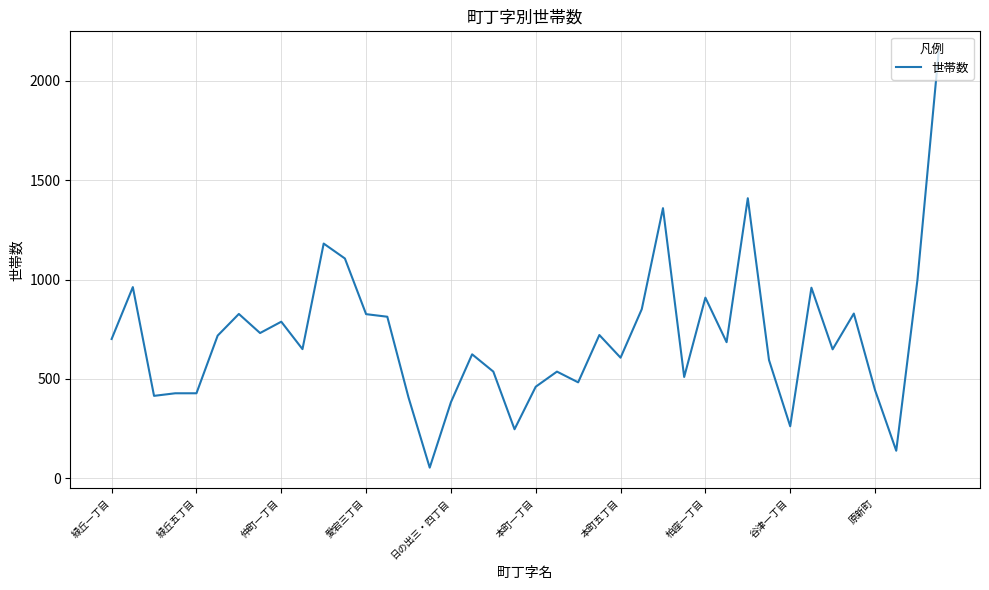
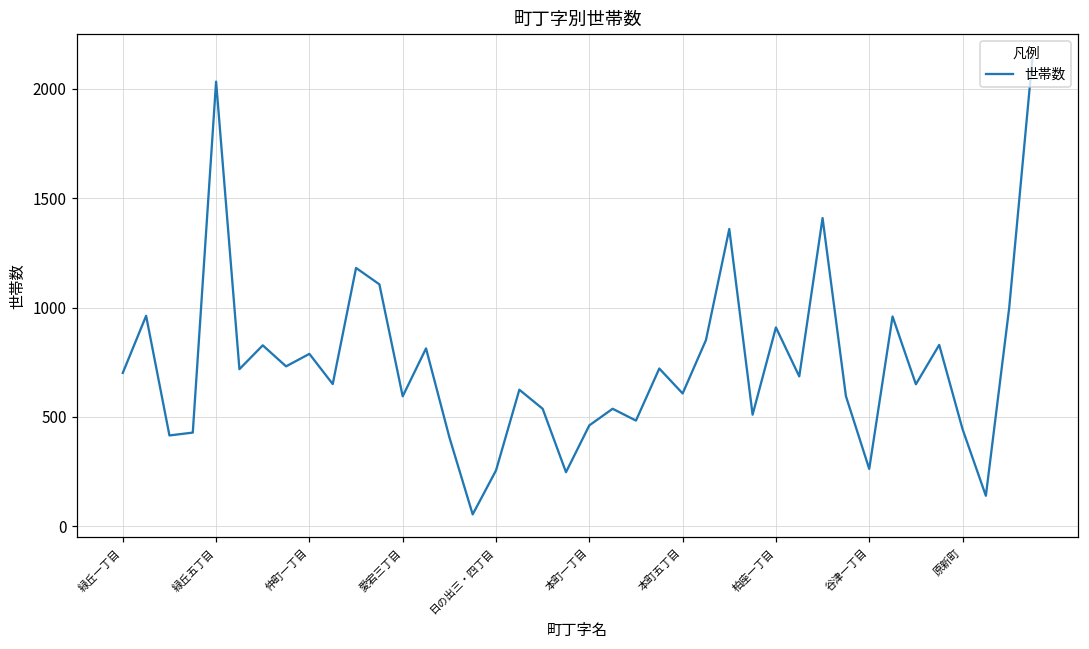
  {
    "緑丘一丁目": 700,
-   "緑丘五丁目": 430,
+   "緑丘五丁目": 2030,
    "仲町一丁目": 790,
-   "愛宕三丁目": 830,
-   "日の出三・四丁目": 380,
+   "愛宕三丁目": 590,
+   "日の出三・四丁目": 260,
    "本町一丁目": 460,
    "本町五丁目": 610,
    "柏座一丁目": 910,
    "谷津一丁目": 260,
    "原新町": 440
  }
